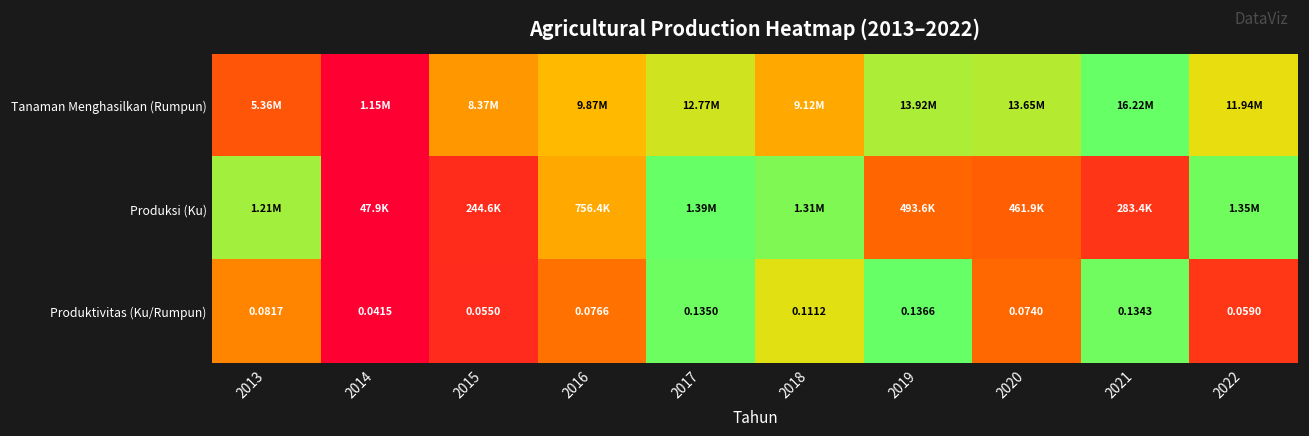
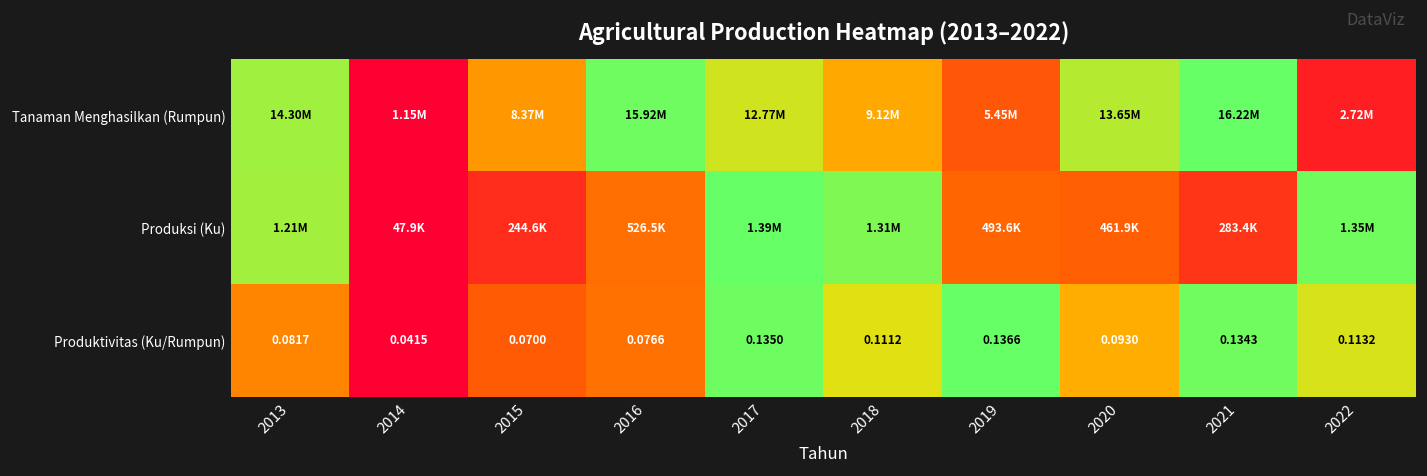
  {
    "Tanaman Menghasilkan (Rumpun)": {
-     "2013": "5.36M",
+     "2013": "14.30M",
      "2014": "1.15M",
      "2015": "8.37M",
-     "2016": "9.87M",
+     "2016": "15.92M",
      "2017": "12.77M",
      "2018": "9.12M",
-     "2019": "13.92M",
+     "2019": "5.45M",
      "2020": "13.65M",
      "2021": "16.22M",
-     "2022": "11.94M"
+     "2022": "2.72M"
    },
    "Produksi (Ku)": {
      "2013": "1.21M",
      "2014": "47.9K",
      "2015": "244.6K",
-     "2016": "756.4K",
+     "2016": "526.5K",
      "2017": "1.39M",
      "2018": "1.31M",
      "2019": "493.6K",
      "2020": "461.9K",
      "2021": "283.4K",
      "2022": "1.35M"
    },
    "Produktivitas (Ku/Rumpun)": {
      "2013": "0.0817",
      "2014": "0.0415",
-     "2015": "0.0550",
+     "2015": "0.0700",
      "2016": "0.0766",
      "2017": "0.1350",
      "2018": "0.1112",
      "2019": "0.1366",
-     "2020": "0.0740",
+     "2020": "0.0930",
      "2021": "0.1343",
-     "2022": "0.0590"
+     "2022": "0.1132"
    }
  }
